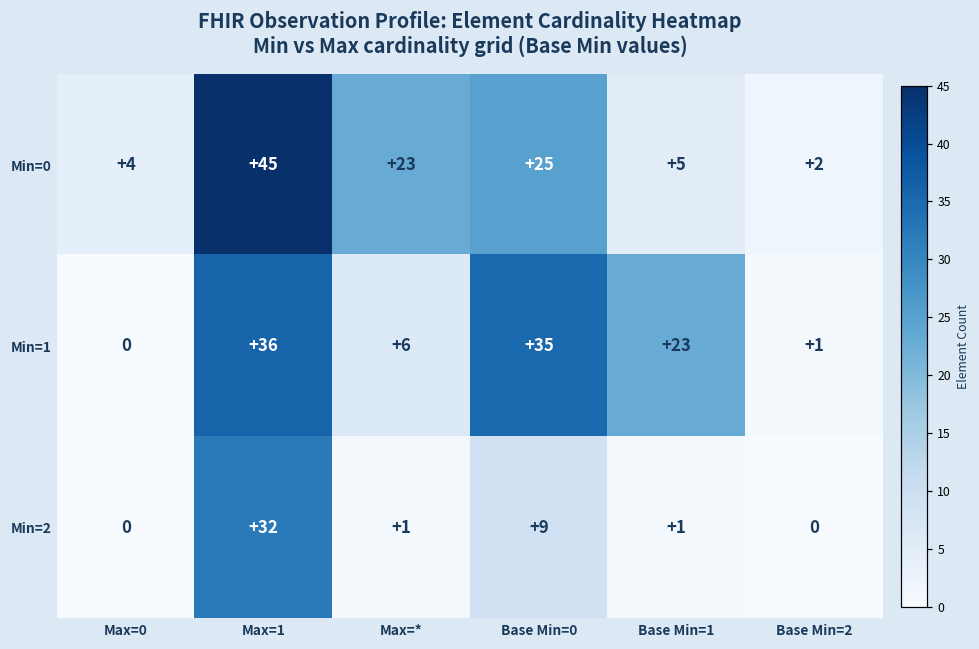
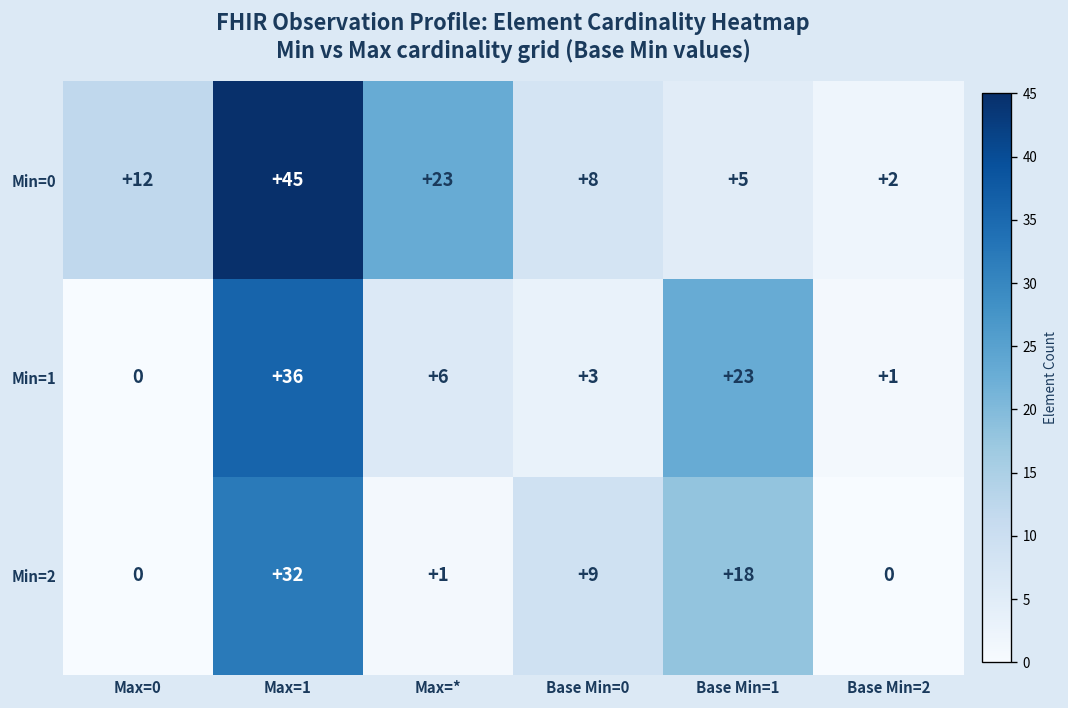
  {
    "Min=0": {
-     "Max=0": "+4",
+     "Max=0": "+12",
      "Max=1": "+45",
      "Max=*": "+23",
-     "Base Min=0": "+25",
+     "Base Min=0": "+8",
      "Base Min=1": "+5",
      "Base Min=2": "+2"
    },
    "Min=1": {
      "Max=0": "0",
      "Max=1": "+36",
      "Max=*": "+6",
-     "Base Min=0": "+35",
+     "Base Min=0": "+3",
      "Base Min=1": "+23",
      "Base Min=2": "+1"
    },
    "Min=2": {
      "Max=0": "0",
      "Max=1": "+32",
      "Max=*": "+1",
      "Base Min=0": "+9",
-     "Base Min=1": "+1",
+     "Base Min=1": "+18",
      "Base Min=2": "0"
    }
  }
